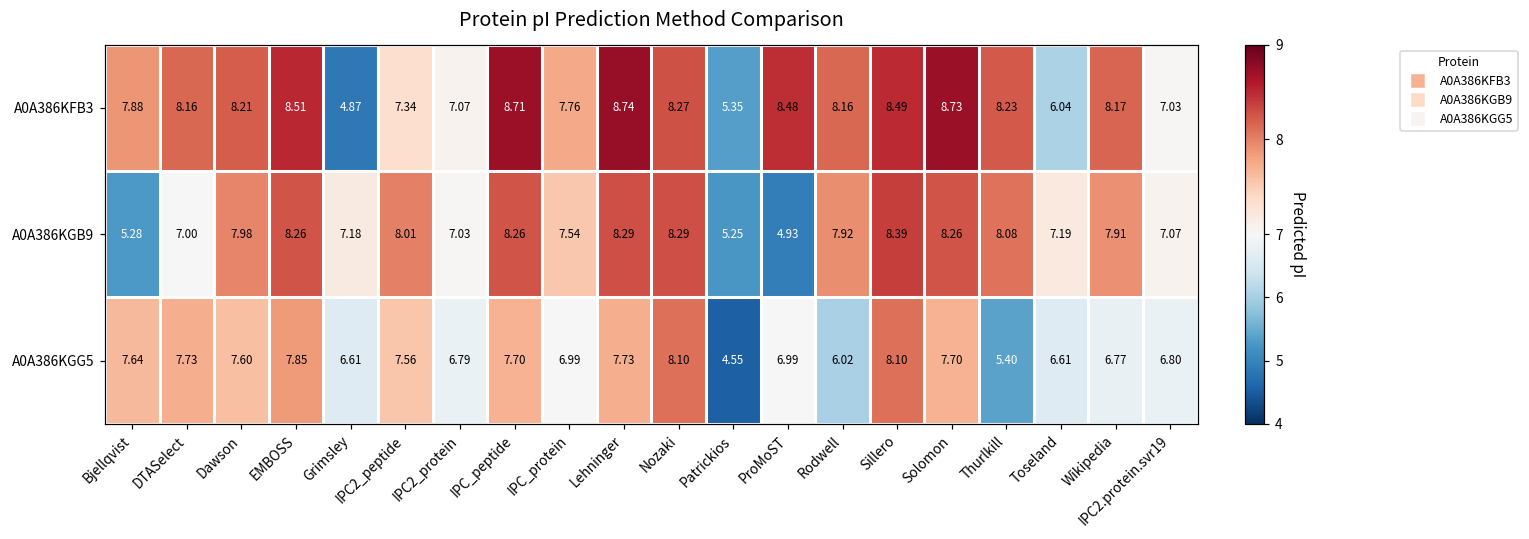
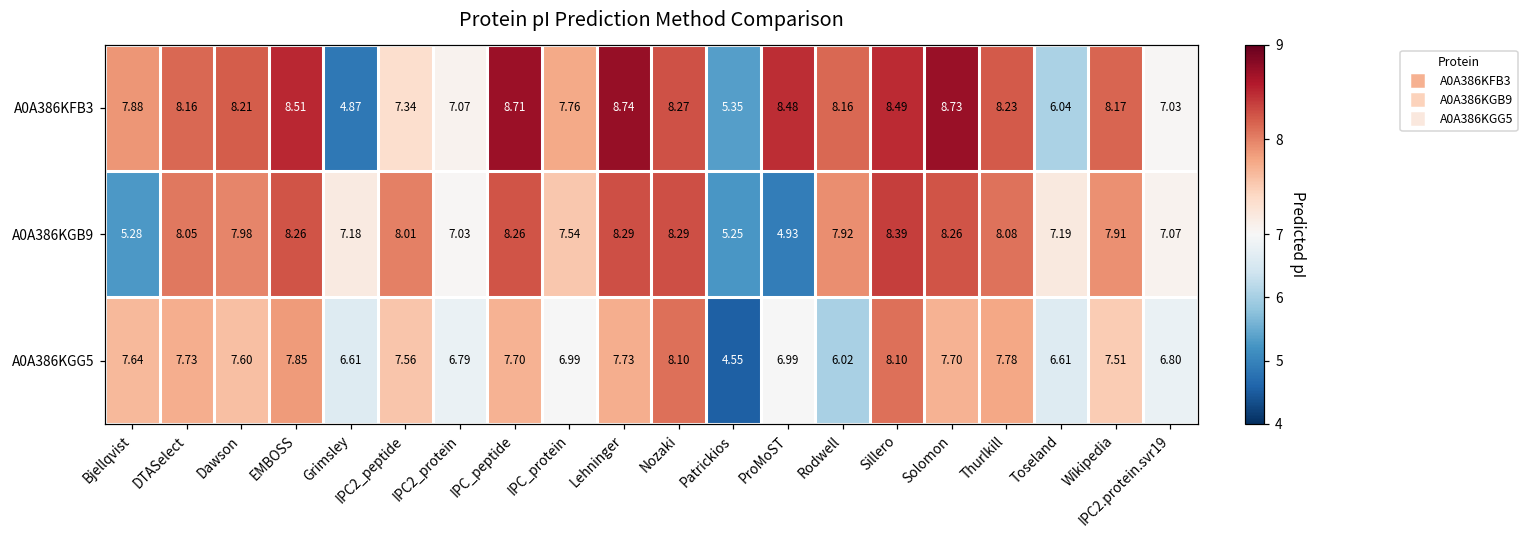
  {
    "A0A386KFB3": {
      "Bjellqvist": 7.88,
      "DTASelect": 8.16,
      "Dawson": 8.21,
      "EMBOSS": 8.51,
      "Grimsley": 4.87,
      "IPC2_peptide": 7.34,
      "IPC2_protein": 7.07,
      "IPC_peptide": 8.71,
      "IPC_protein": 7.76,
      "Lehninger": 8.74,
      "Nozaki": 8.27,
      "Patrickios": 5.35,
      "ProMoST": 8.48,
      "Rodwell": 8.16,
      "Sillero": 8.49,
      "Solomon": 8.73,
      "Thurlkill": 8.23,
      "Toseland": 6.04,
      "Wikipedia": 8.17,
      "IPC2.protein.svr19": 7.03
    },
    "A0A386KGB9": {
      "Bjellqvist": 5.28,
-     "DTASelect": 7.00,
+     "DTASelect": 8.05,
      "Dawson": 7.98,
      "EMBOSS": 8.26,
      "Grimsley": 7.18,
      "IPC2_peptide": 8.01,
      "IPC2_protein": 7.03,
      "IPC_peptide": 8.26,
      "IPC_protein": 7.54,
      "Lehninger": 8.29,
      "Nozaki": 8.29,
      "Patrickios": 5.25,
      "ProMoST": 4.93,
      "Rodwell": 7.92,
      "Sillero": 8.39,
      "Solomon": 8.26,
      "Thurlkill": 8.08,
      "Toseland": 7.19,
      "Wikipedia": 7.91,
      "IPC2.protein.svr19": 7.07
    },
    "A0A386KGG5": {
      "Bjellqvist": 7.64,
      "DTASelect": 7.73,
      "Dawson": 7.60,
      "EMBOSS": 7.85,
      "Grimsley": 6.61,
      "IPC2_peptide": 7.56,
      "IPC2_protein": 6.79,
      "IPC_peptide": 7.70,
      "IPC_protein": 6.99,
      "Lehninger": 7.73,
      "Nozaki": 8.10,
      "Patrickios": 4.55,
      "ProMoST": 6.99,
      "Rodwell": 6.02,
      "Sillero": 8.10,
      "Solomon": 7.70,
-     "Thurlkill": 5.40,
+     "Thurlkill": 7.78,
      "Toseland": 6.61,
-     "Wikipedia": 6.77,
+     "Wikipedia": 7.51,
      "IPC2.protein.svr19": 6.80
    }
  }
